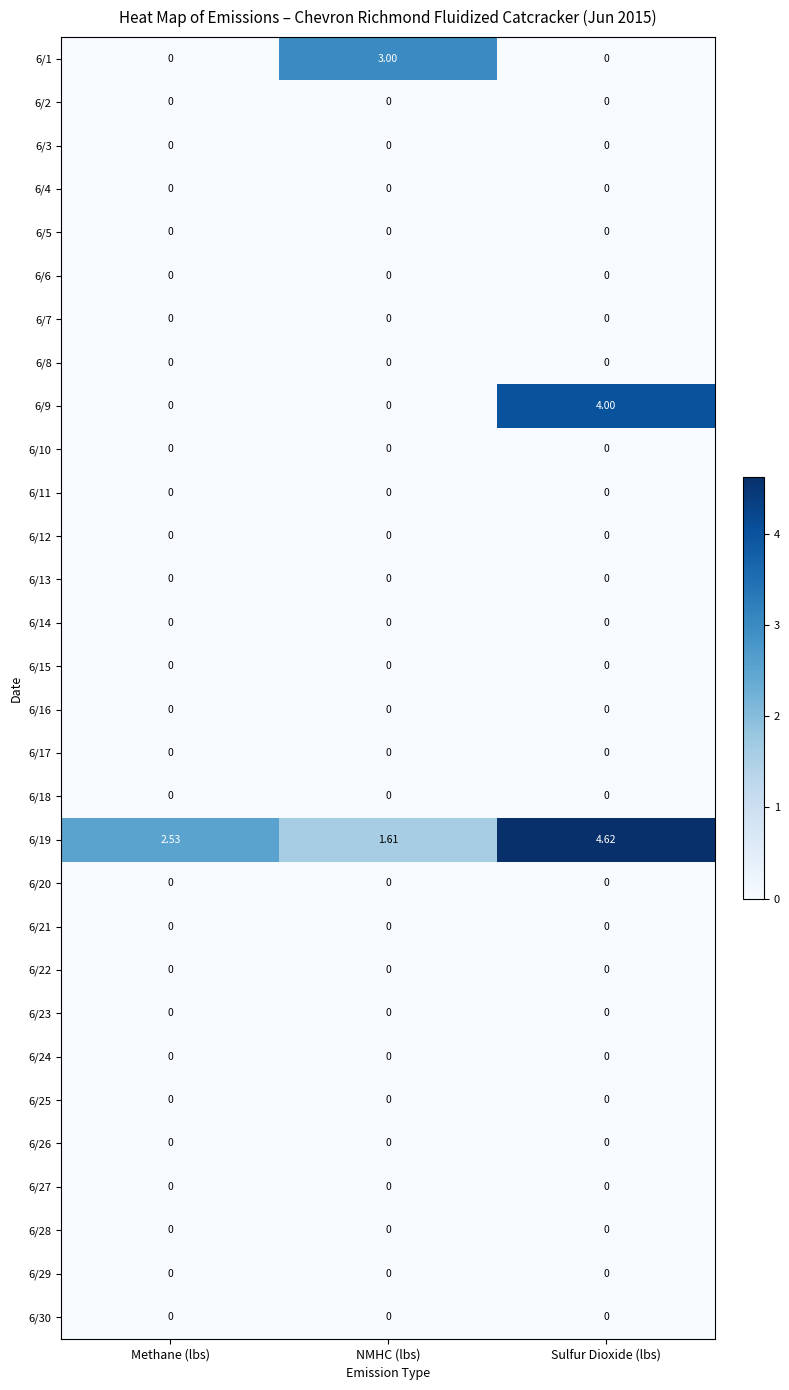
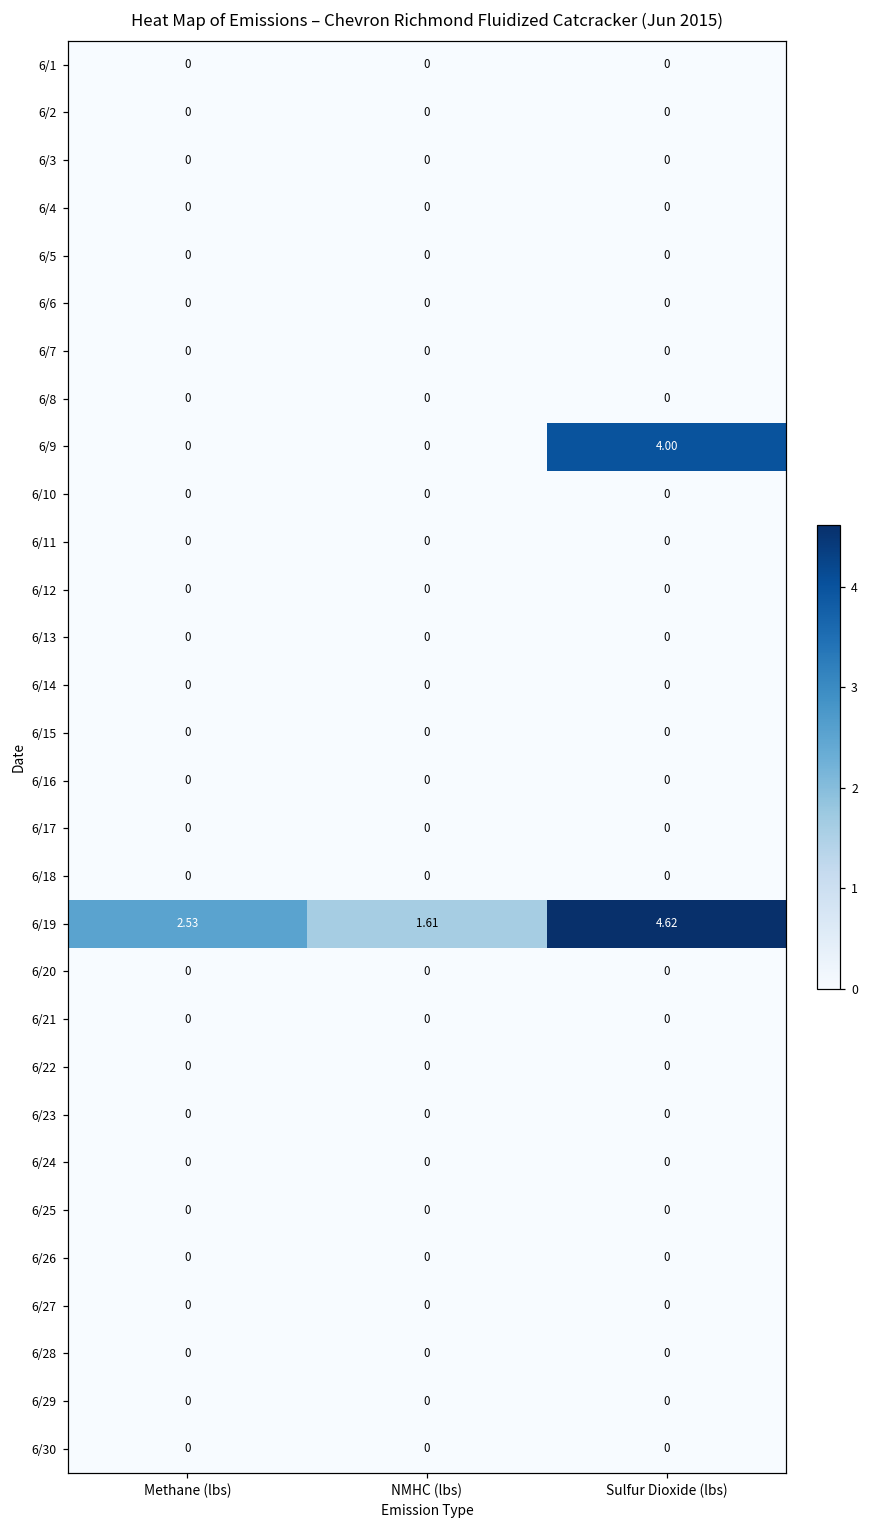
  {
    "6/1": {
      "Methane (lbs)": 0,
-     "NMHC (lbs)": 3.00,
+     "NMHC (lbs)": 0,
      "Sulfur Dioxide (lbs)": 0
    },
    "6/2": {
      "Methane (lbs)": 0,
      "NMHC (lbs)": 0,
      "Sulfur Dioxide (lbs)": 0
    },
    "6/3": {
      "Methane (lbs)": 0,
      "NMHC (lbs)": 0,
      "Sulfur Dioxide (lbs)": 0
    },
    "6/4": {
      "Methane (lbs)": 0,
      "NMHC (lbs)": 0,
      "Sulfur Dioxide (lbs)": 0
    },
    "6/5": {
      "Methane (lbs)": 0,
      "NMHC (lbs)": 0,
      "Sulfur Dioxide (lbs)": 0
    },
    "6/6": {
      "Methane (lbs)": 0,
      "NMHC (lbs)": 0,
      "Sulfur Dioxide (lbs)": 0
    },
    "6/7": {
      "Methane (lbs)": 0,
      "NMHC (lbs)": 0,
      "Sulfur Dioxide (lbs)": 0
    },
    "6/8": {
      "Methane (lbs)": 0,
      "NMHC (lbs)": 0,
      "Sulfur Dioxide (lbs)": 0
    },
    "6/9": {
      "Methane (lbs)": 0,
      "NMHC (lbs)": 0,
      "Sulfur Dioxide (lbs)": 4.00
    },
    "6/10": {
      "Methane (lbs)": 0,
      "NMHC (lbs)": 0,
      "Sulfur Dioxide (lbs)": 0
    },
    "6/11": {
      "Methane (lbs)": 0,
      "NMHC (lbs)": 0,
      "Sulfur Dioxide (lbs)": 0
    },
    "6/12": {
      "Methane (lbs)": 0,
      "NMHC (lbs)": 0,
      "Sulfur Dioxide (lbs)": 0
    },
    "6/13": {
      "Methane (lbs)": 0,
      "NMHC (lbs)": 0,
      "Sulfur Dioxide (lbs)": 0
    },
    "6/14": {
      "Methane (lbs)": 0,
      "NMHC (lbs)": 0,
      "Sulfur Dioxide (lbs)": 0
    },
    "6/15": {
      "Methane (lbs)": 0,
      "NMHC (lbs)": 0,
      "Sulfur Dioxide (lbs)": 0
    },
    "6/16": {
      "Methane (lbs)": 0,
      "NMHC (lbs)": 0,
      "Sulfur Dioxide (lbs)": 0
    },
    "6/17": {
      "Methane (lbs)": 0,
      "NMHC (lbs)": 0,
      "Sulfur Dioxide (lbs)": 0
    },
    "6/18": {
      "Methane (lbs)": 0,
      "NMHC (lbs)": 0,
      "Sulfur Dioxide (lbs)": 0
    },
    "6/19": {
      "Methane (lbs)": 2.53,
      "NMHC (lbs)": 1.61,
      "Sulfur Dioxide (lbs)": 4.62
    },
    "6/20": {
      "Methane (lbs)": 0,
      "NMHC (lbs)": 0,
      "Sulfur Dioxide (lbs)": 0
    },
    "6/21": {
      "Methane (lbs)": 0,
      "NMHC (lbs)": 0,
      "Sulfur Dioxide (lbs)": 0
    },
    "6/22": {
      "Methane (lbs)": 0,
      "NMHC (lbs)": 0,
      "Sulfur Dioxide (lbs)": 0
    },
    "6/23": {
      "Methane (lbs)": 0,
      "NMHC (lbs)": 0,
      "Sulfur Dioxide (lbs)": 0
    },
    "6/24": {
      "Methane (lbs)": 0,
      "NMHC (lbs)": 0,
      "Sulfur Dioxide (lbs)": 0
    },
    "6/25": {
      "Methane (lbs)": 0,
      "NMHC (lbs)": 0,
      "Sulfur Dioxide (lbs)": 0
    },
    "6/26": {
      "Methane (lbs)": 0,
      "NMHC (lbs)": 0,
      "Sulfur Dioxide (lbs)": 0
    },
    "6/27": {
      "Methane (lbs)": 0,
      "NMHC (lbs)": 0,
      "Sulfur Dioxide (lbs)": 0
    },
    "6/28": {
      "Methane (lbs)": 0,
      "NMHC (lbs)": 0,
      "Sulfur Dioxide (lbs)": 0
    },
    "6/29": {
      "Methane (lbs)": 0,
      "NMHC (lbs)": 0,
      "Sulfur Dioxide (lbs)": 0
    },
    "6/30": {
      "Methane (lbs)": 0,
      "NMHC (lbs)": 0,
      "Sulfur Dioxide (lbs)": 0
    }
  }
